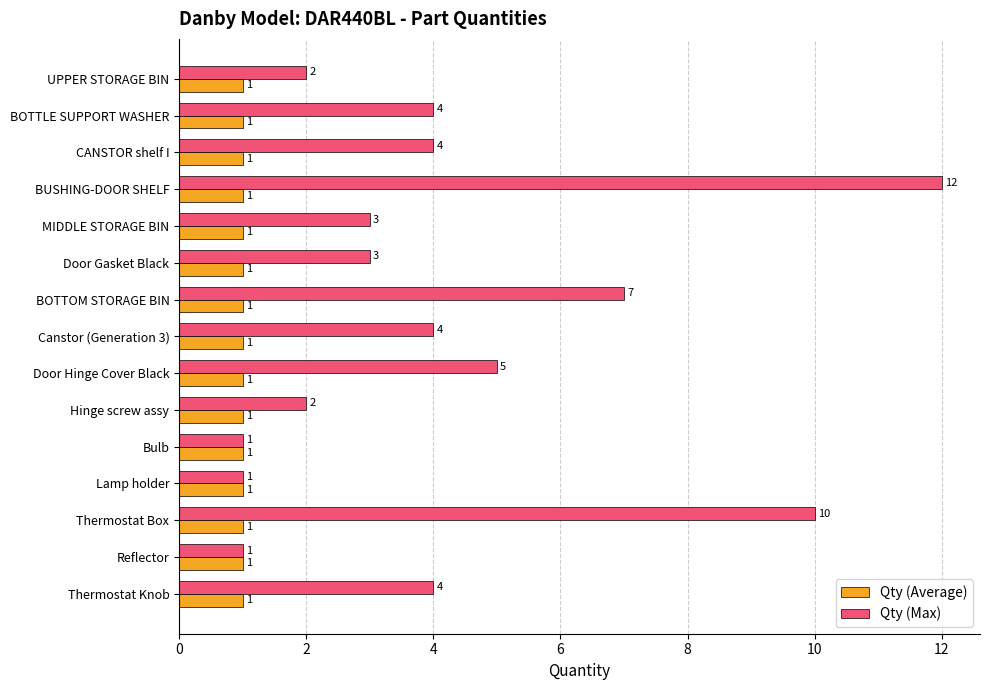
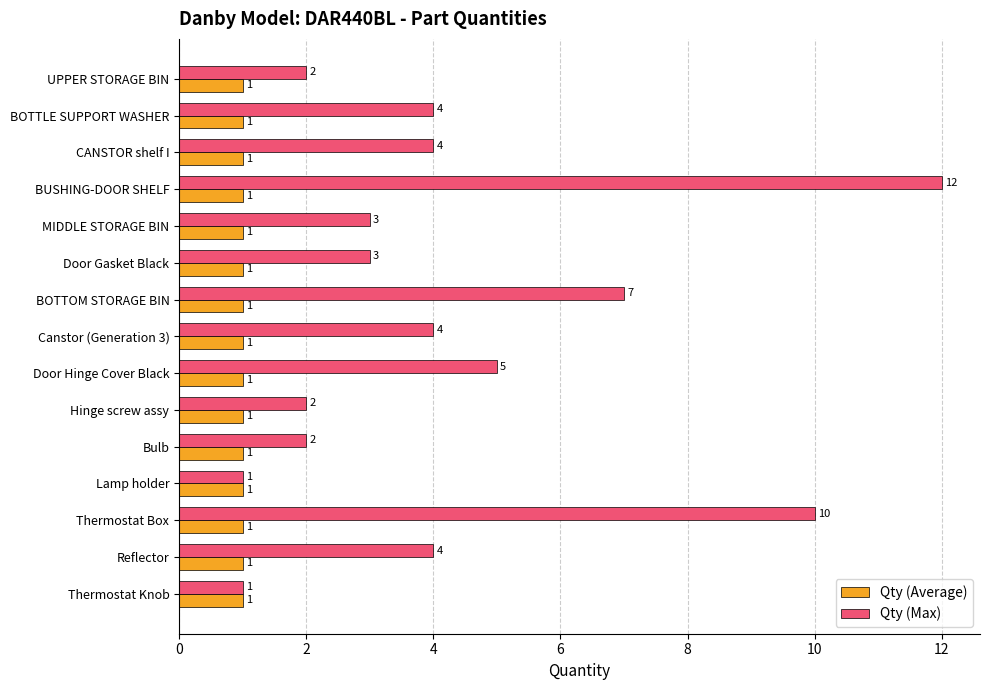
  {
    "Qty (Average)": {
      "UPPER STORAGE BIN": 1,
      "BOTTLE SUPPORT WASHER": 1,
      "CANSTOR shelf I": 1,
      "BUSHING-DOOR SHELF": 1,
      "MIDDLE STORAGE BIN": 1,
      "Door Gasket Black": 1,
      "BOTTOM STORAGE BIN": 1,
      "Canstor (Generation 3)": 1,
      "Door Hinge Cover Black": 1,
      "Hinge screw assy": 1,
      "Bulb": 1,
      "Lamp holder": 1,
      "Thermostat Box": 1,
      "Reflector": 1,
      "Thermostat Knob": 1
    },
    "Qty (Max)": {
      "UPPER STORAGE BIN": 2,
      "BOTTLE SUPPORT WASHER": 4,
      "CANSTOR shelf I": 4,
      "BUSHING-DOOR SHELF": 12,
      "MIDDLE STORAGE BIN": 3,
      "Door Gasket Black": 3,
      "BOTTOM STORAGE BIN": 7,
      "Canstor (Generation 3)": 4,
      "Door Hinge Cover Black": 5,
      "Hinge screw assy": 2,
-     "Bulb": 1,
+     "Bulb": 2,
      "Lamp holder": 1,
      "Thermostat Box": 10,
-     "Reflector": 1,
-     "Thermostat Knob": 4
+     "Reflector": 4,
+     "Thermostat Knob": 1
    }
  }
